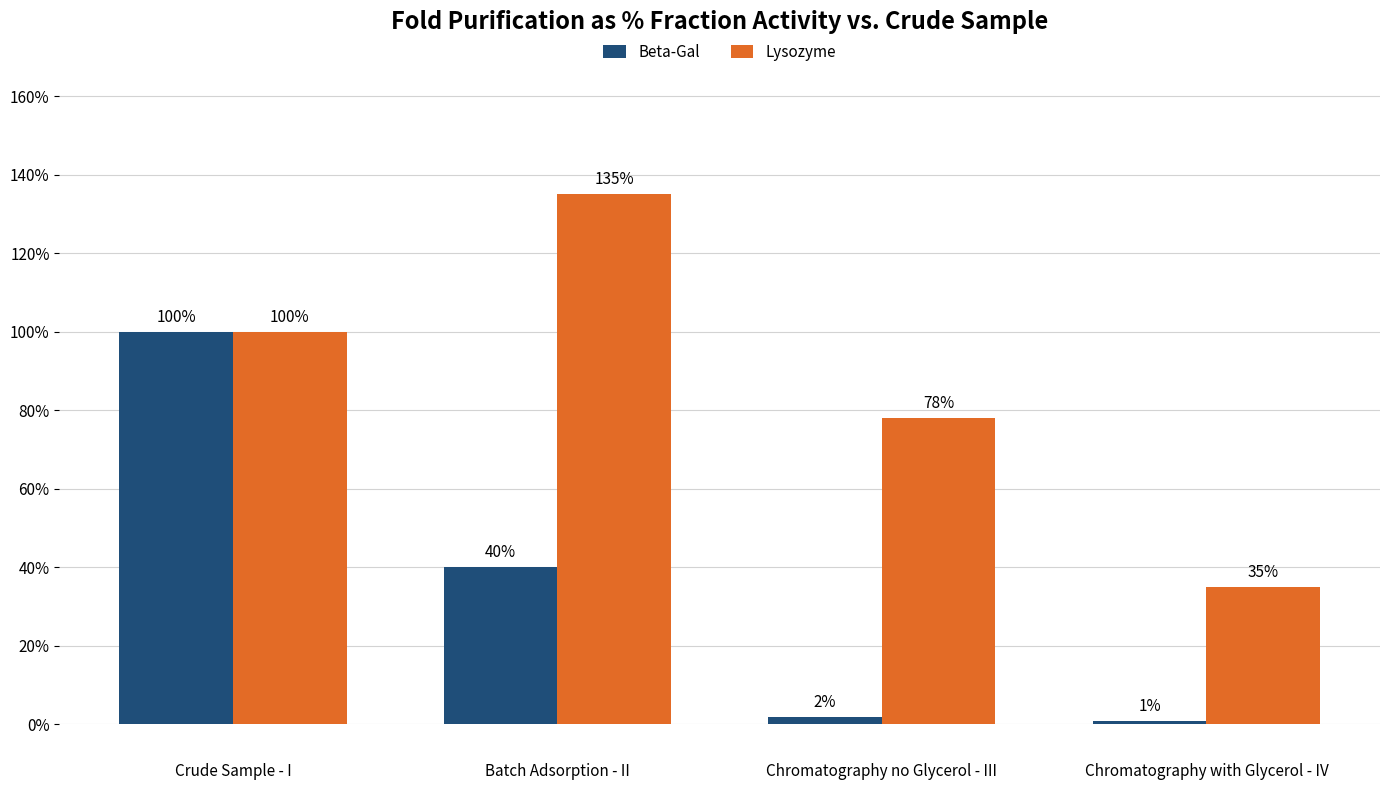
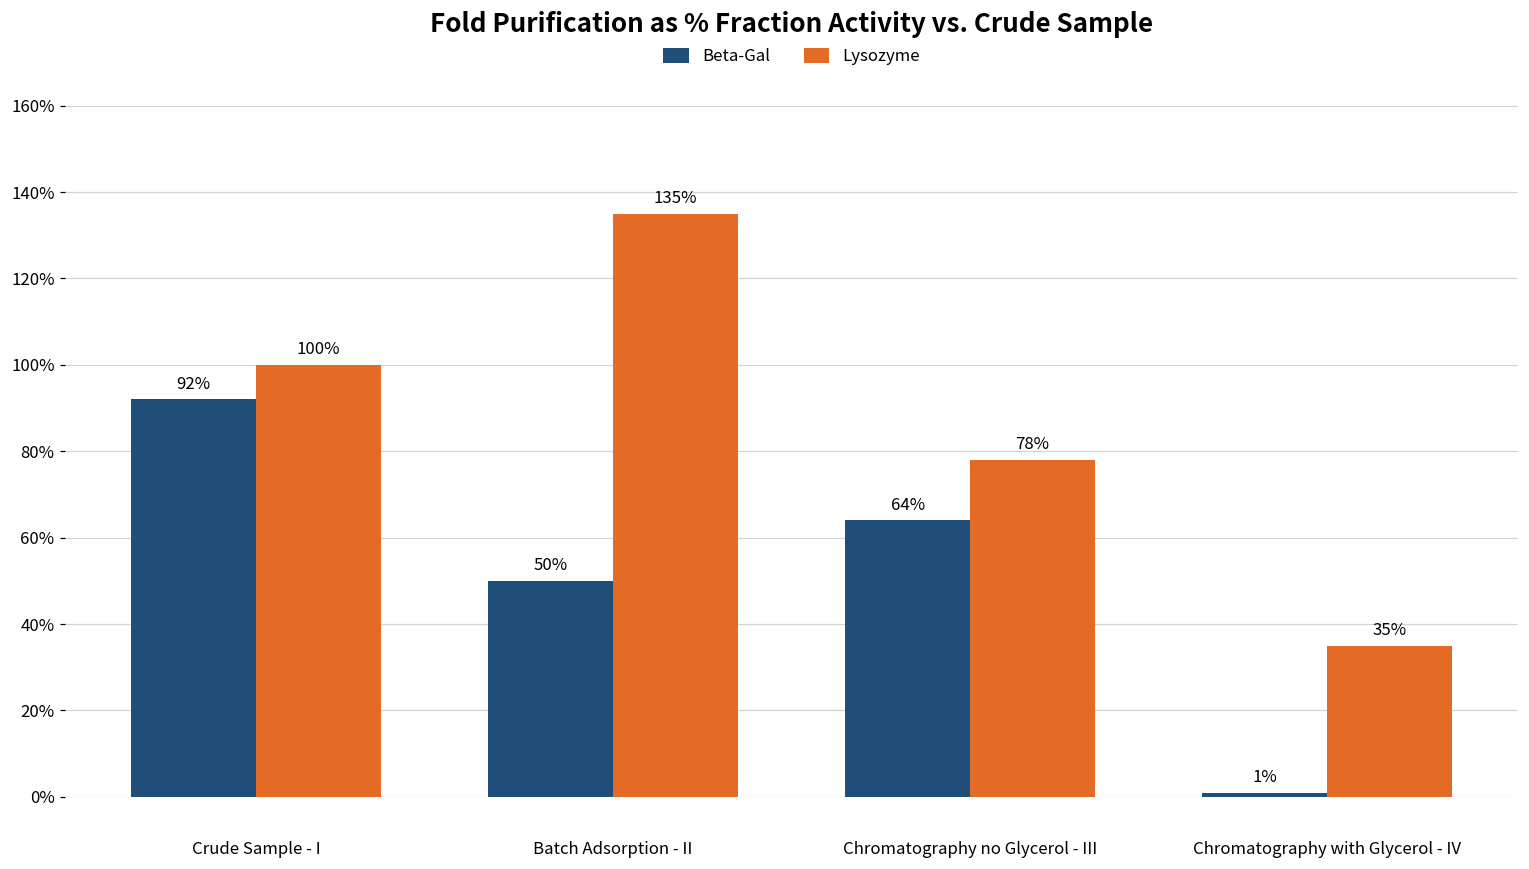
  {
    "Beta-Gal": {
-     "Crude Sample - I": "100%",
-     "Batch Adsorption - II": "40%",
-     "Chromatography no Glycerol - III": "2%",
+     "Crude Sample - I": "92%",
+     "Batch Adsorption - II": "50%",
+     "Chromatography no Glycerol - III": "64%",
      "Chromatography with Glycerol - IV": "1%"
    },
    "Lysozyme": {
      "Crude Sample - I": "100%",
      "Batch Adsorption - II": "135%",
      "Chromatography no Glycerol - III": "78%",
      "Chromatography with Glycerol - IV": "35%"
    }
  }
